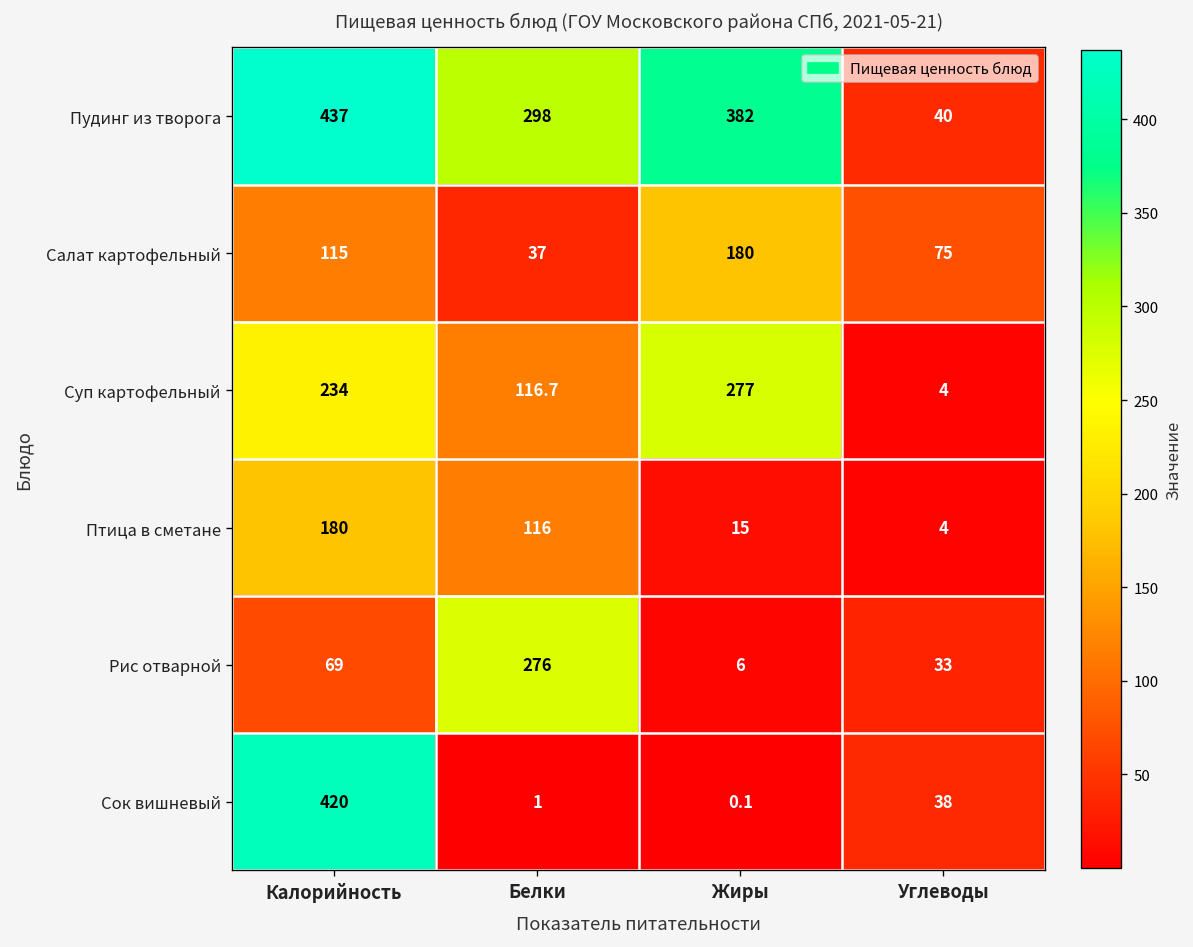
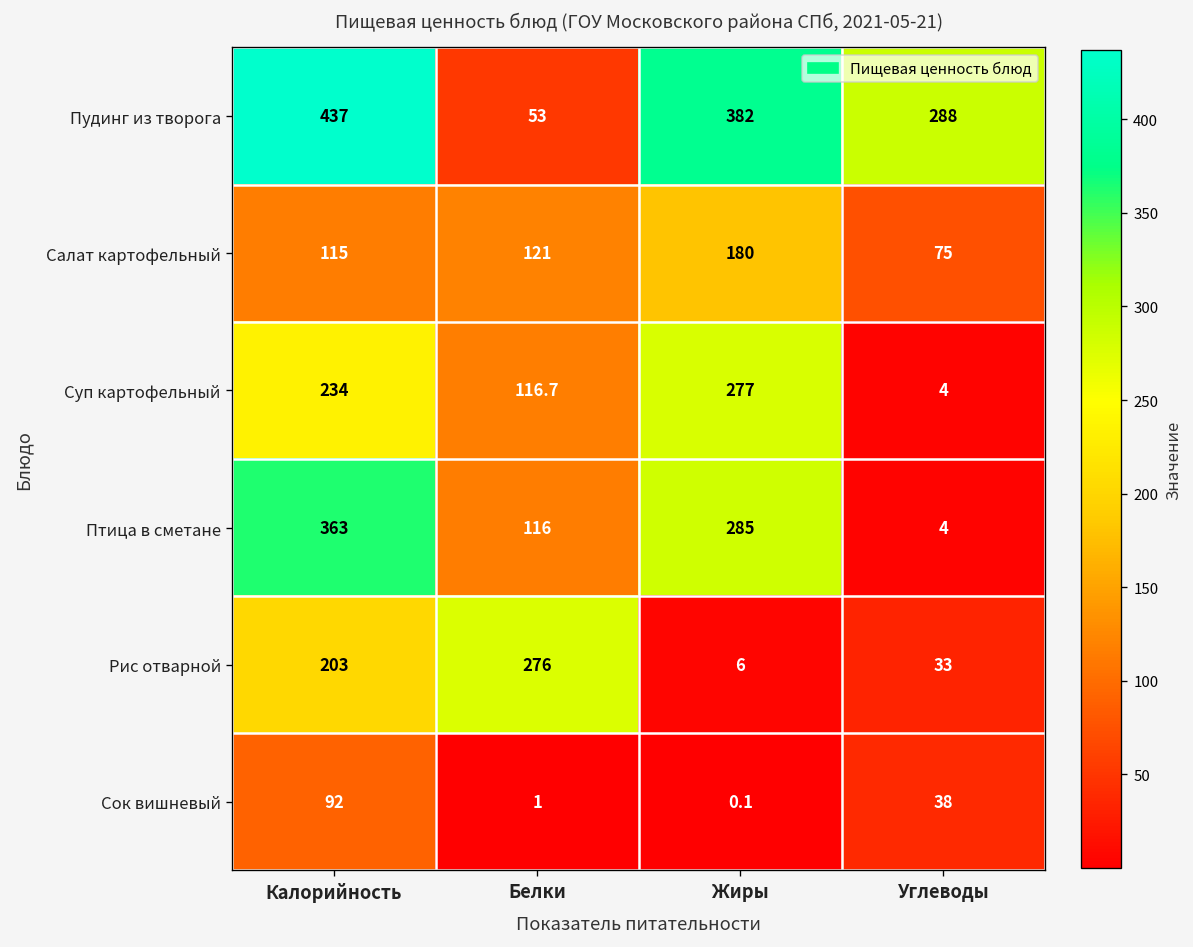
  {
    "Пудинг из творога": {
      "Калорийность": 437,
-     "Белки": 298,
+     "Белки": 53,
      "Жиры": 382,
-     "Углеводы": 40
+     "Углеводы": 288
    },
    "Салат картофельный": {
      "Калорийность": 115,
-     "Белки": 37,
+     "Белки": 121,
      "Жиры": 180,
      "Углеводы": 75
    },
    "Суп картофельный": {
      "Калорийность": 234,
      "Белки": 116.7,
      "Жиры": 277,
      "Углеводы": 4
    },
    "Птица в сметане": {
-     "Калорийность": 180,
+     "Калорийность": 363,
      "Белки": 116,
-     "Жиры": 15,
+     "Жиры": 285,
      "Углеводы": 4
    },
    "Рис отварной": {
-     "Калорийность": 69,
+     "Калорийность": 203,
      "Белки": 276,
      "Жиры": 6,
      "Углеводы": 33
    },
    "Сок вишневый": {
-     "Калорийность": 420,
+     "Калорийность": 92,
      "Белки": 1,
      "Жиры": 0.1,
      "Углеводы": 38
    }
  }
